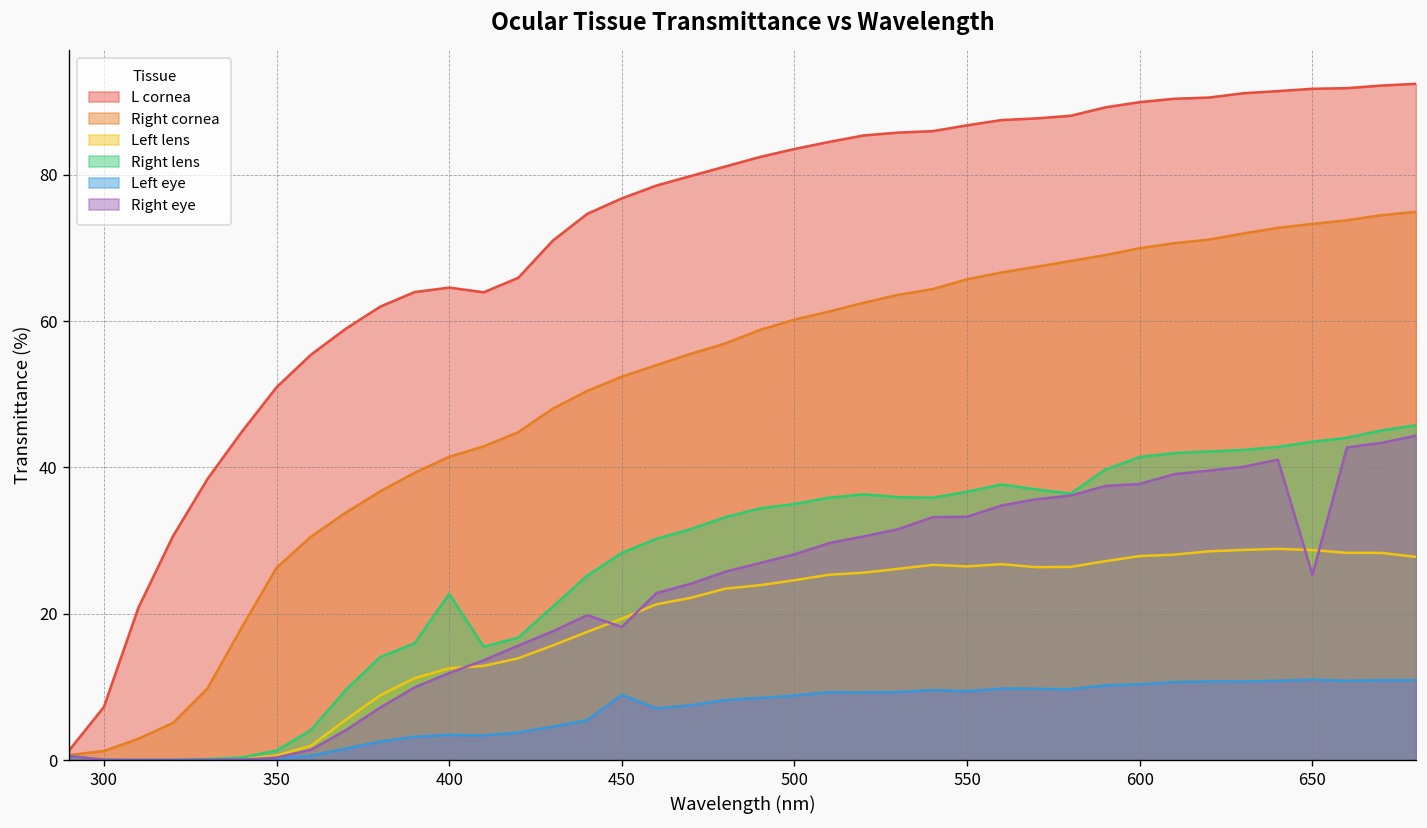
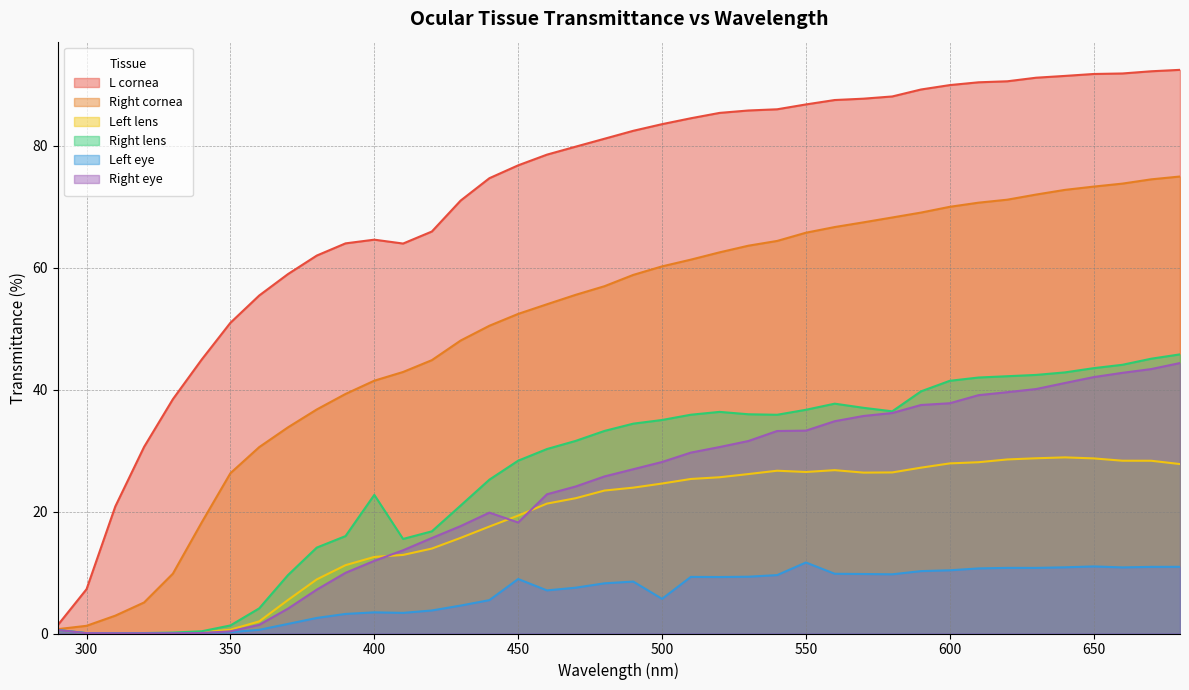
  {
    "Right lens": {
      "350": 1,
      "400": 23,
      "450": 28,
      "500": 35,
      "550": 37,
      "600": 41,
      "650": 44
    },
    "Left eye": {
      "400": 3,
      "450": 9,
-     "500": 9,
-     "550": 9,
+     "500": 6,
+     "550": 12,
      "600": 10,
      "650": 11
    },
    "Right eye": {
      "400": 12,
      "450": 18,
      "500": 28,
      "550": 33,
      "600": 38,
-     "650": 25
+     "650": 42
    }
  }
